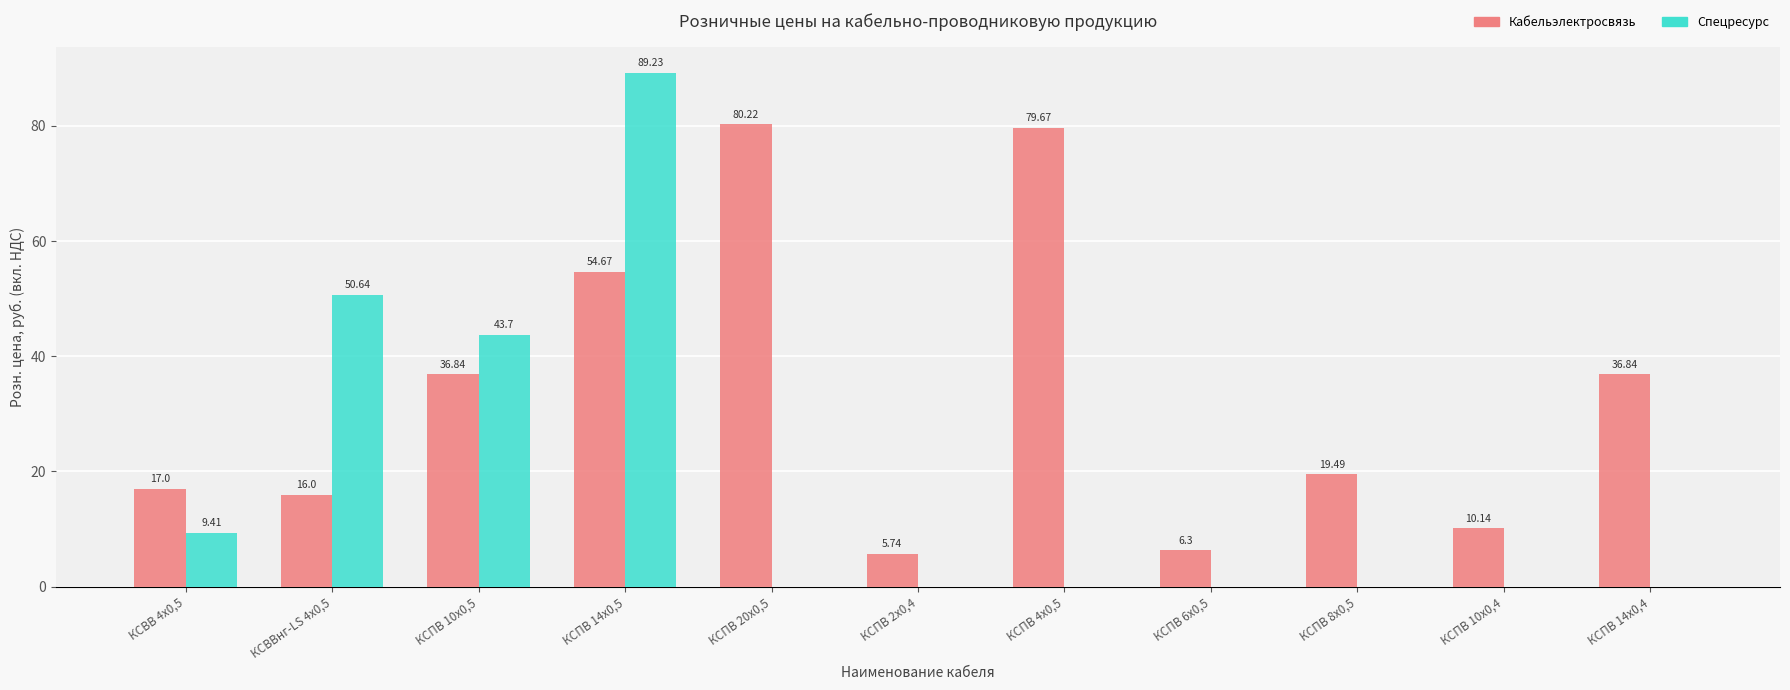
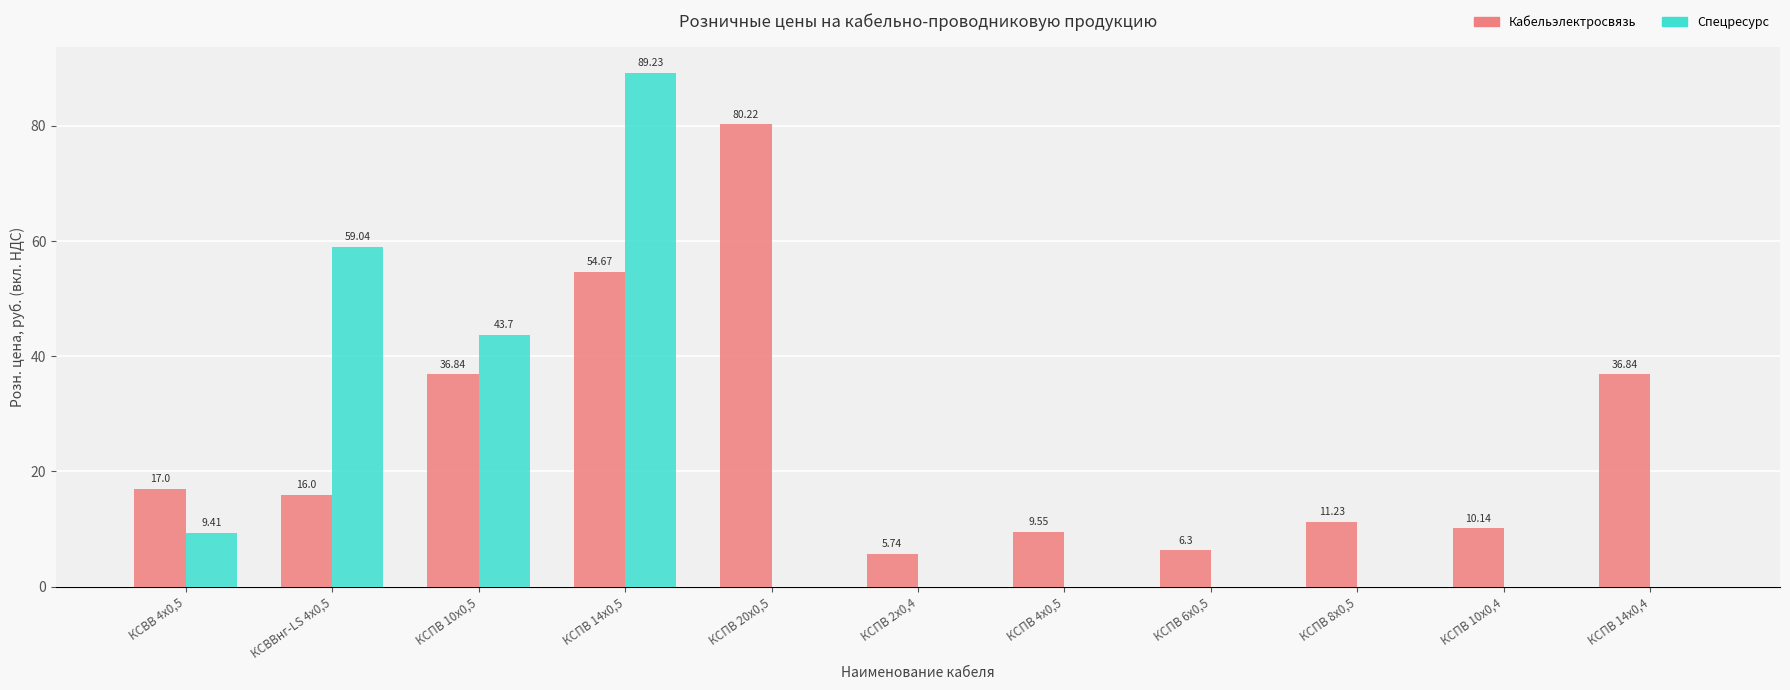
  {
    "Кабельэлектросвязь": {
      "КСВВ 4х0,5": 17.0,
      "КСВВнг-LS 4х0,5": 16.0,
      "КСПВ 10х0,5": 36.84,
      "КСПВ 14х0,5": 54.67,
      "КСПВ 20х0,5": 80.22,
      "КСПВ 2х0,4": 5.74,
-     "КСПВ 4х0,5": 79.67,
+     "КСПВ 4х0,5": 9.55,
      "КСПВ 6х0,5": 6.3,
-     "КСПВ 8х0,5": 19.49,
+     "КСПВ 8х0,5": 11.23,
      "КСПВ 10х0,4": 10.14,
      "КСПВ 14х0,4": 36.84
    },
    "Спецресурс": {
      "КСВВ 4х0,5": 9.41,
-     "КСВВнг-LS 4х0,5": 50.64,
+     "КСВВнг-LS 4х0,5": 59.04,
      "КСПВ 10х0,5": 43.7,
      "КСПВ 14х0,5": 89.23
    }
  }
